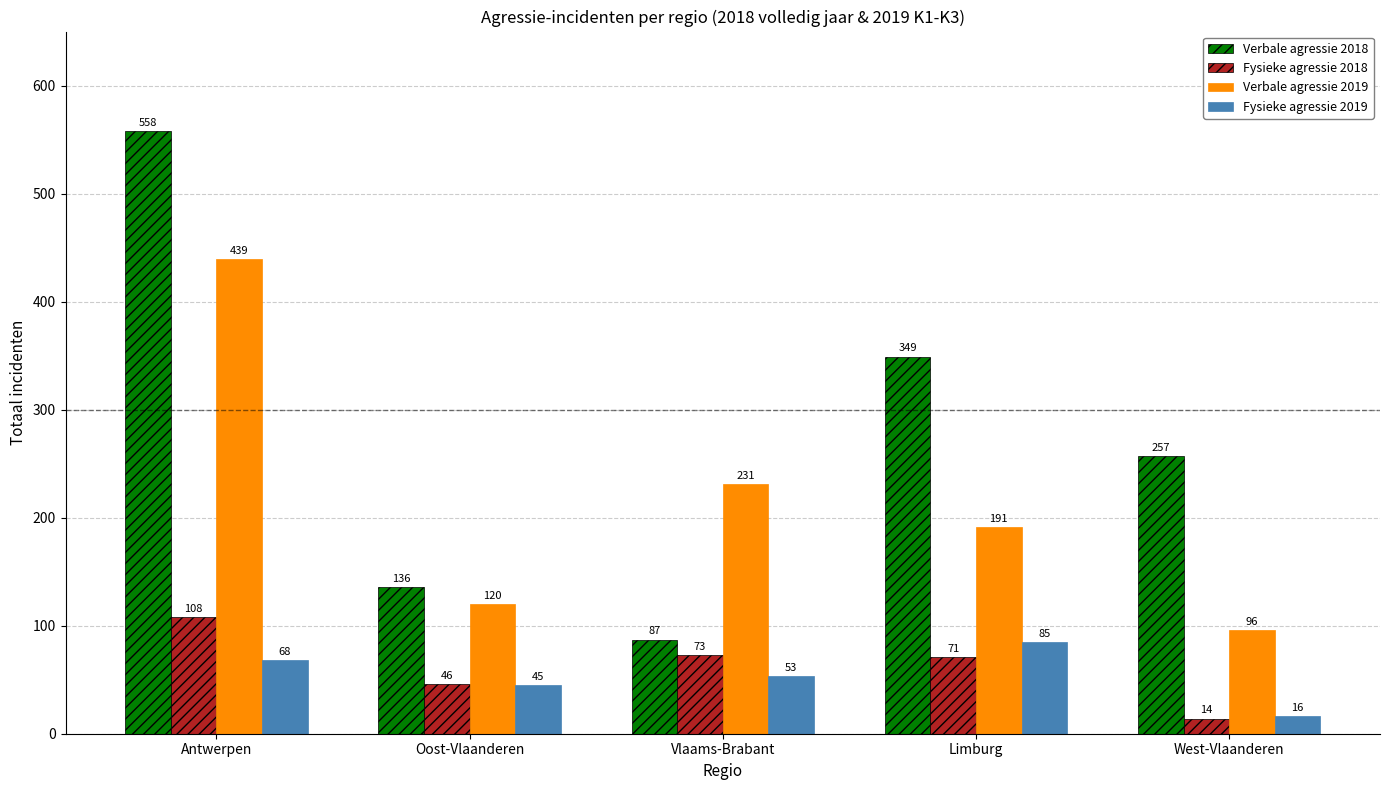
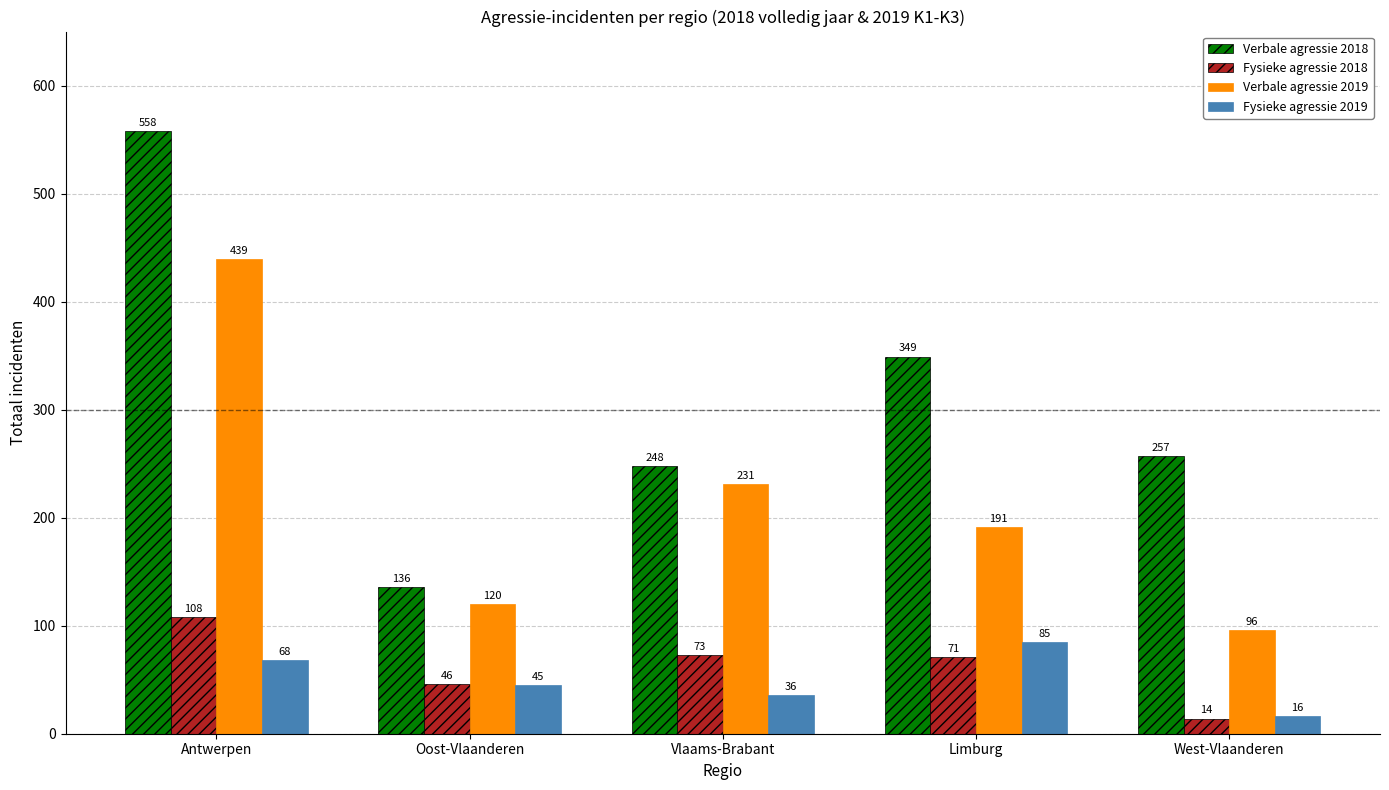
  {
    "Verbale agressie 2018": {
      "Antwerpen": 558,
      "Oost-Vlaanderen": 136,
-     "Vlaams-Brabant": 87,
+     "Vlaams-Brabant": 248,
      "Limburg": 349,
      "West-Vlaanderen": 257
    },
    "Fysieke agressie 2018": {
      "Antwerpen": 108,
      "Oost-Vlaanderen": 46,
      "Vlaams-Brabant": 73,
      "Limburg": 71,
      "West-Vlaanderen": 14
    },
    "Verbale agressie 2019": {
      "Antwerpen": 439,
      "Oost-Vlaanderen": 120,
      "Vlaams-Brabant": 231,
      "Limburg": 191,
      "West-Vlaanderen": 96
    },
    "Fysieke agressie 2019": {
      "Antwerpen": 68,
      "Oost-Vlaanderen": 45,
-     "Vlaams-Brabant": 53,
+     "Vlaams-Brabant": 36,
      "Limburg": 85,
      "West-Vlaanderen": 16
    }
  }
